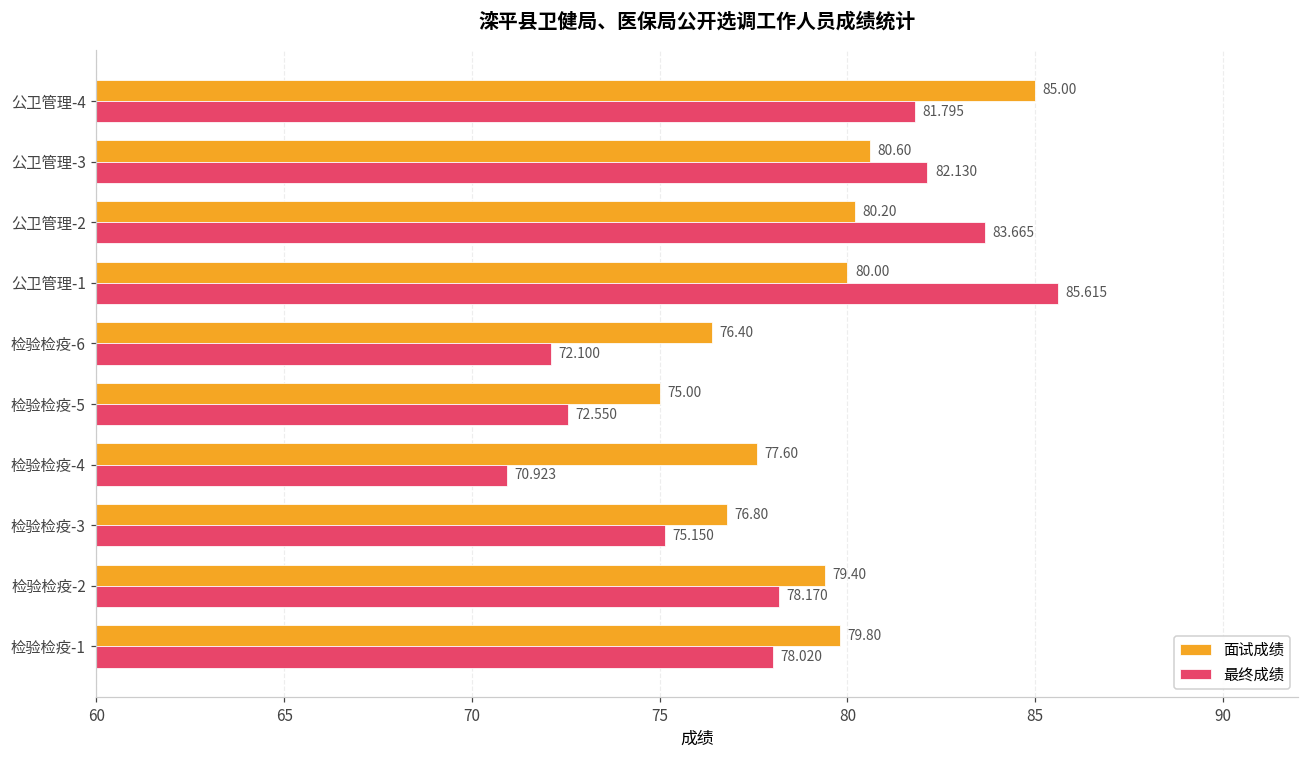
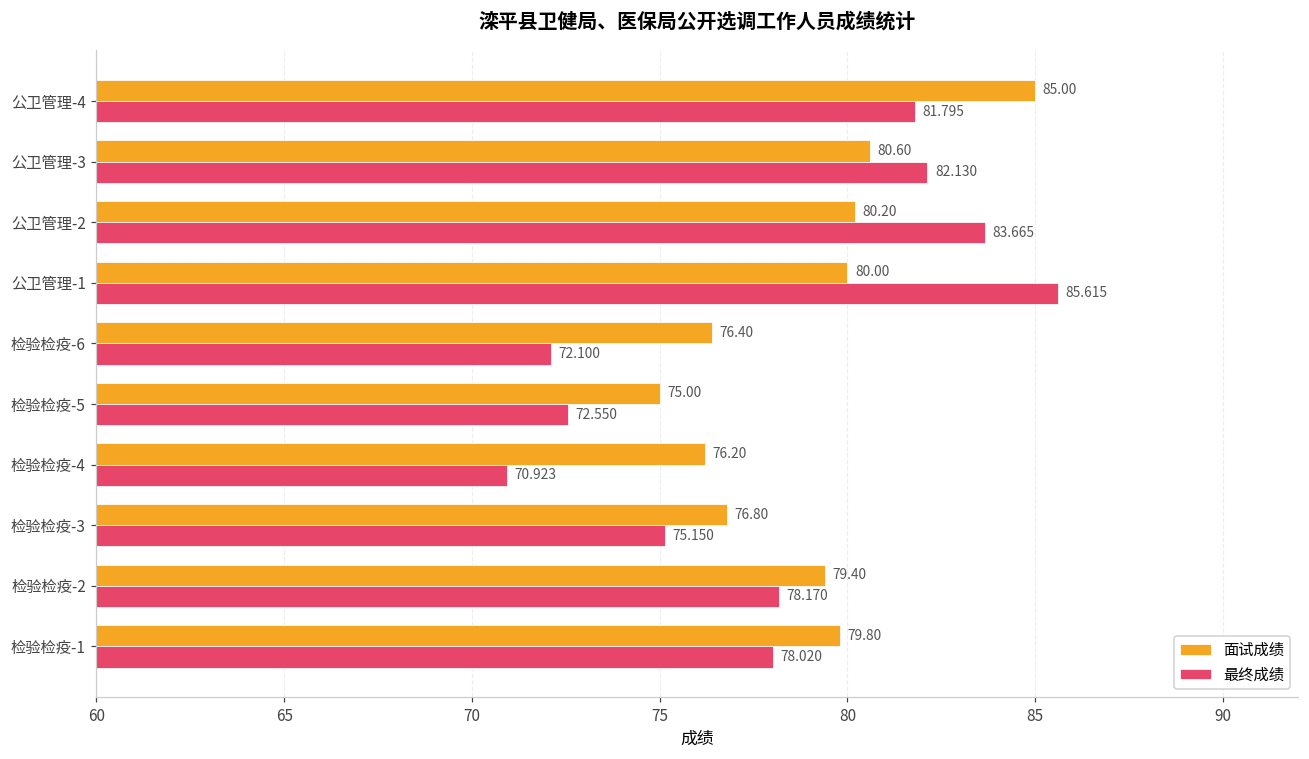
  {
    "面试成绩": {
      "公卫管理-4": 85.00,
      "公卫管理-3": 80.60,
      "公卫管理-2": 80.20,
      "公卫管理-1": 80.00,
      "检验检疫-6": 76.40,
      "检验检疫-5": 75.00,
-     "检验检疫-4": 77.60,
+     "检验检疫-4": 76.20,
      "检验检疫-3": 76.80,
      "检验检疫-2": 79.40,
      "检验检疫-1": 79.80
    },
    "最终成绩": {
      "公卫管理-4": 81.795,
      "公卫管理-3": 82.130,
      "公卫管理-2": 83.665,
      "公卫管理-1": 85.615,
      "检验检疫-6": 72.100,
      "检验检疫-5": 72.550,
      "检验检疫-4": 70.923,
      "检验检疫-3": 75.150,
      "检验检疫-2": 78.170,
      "检验检疫-1": 78.020
    }
  }
